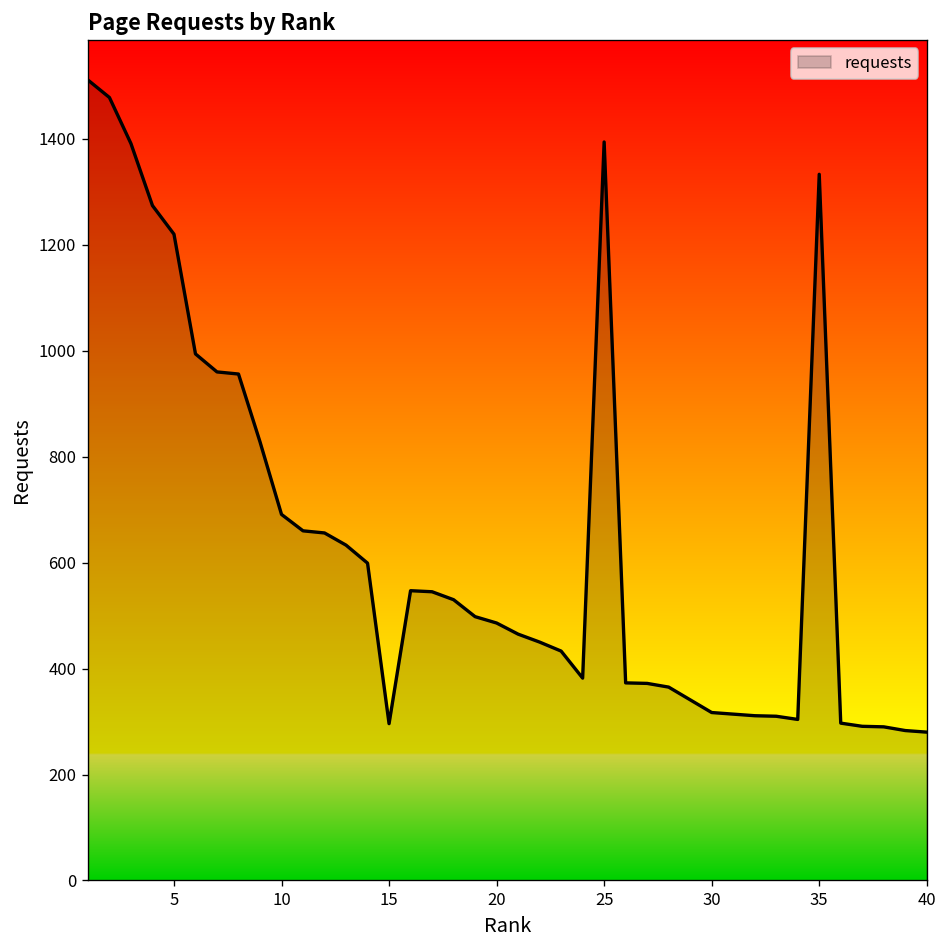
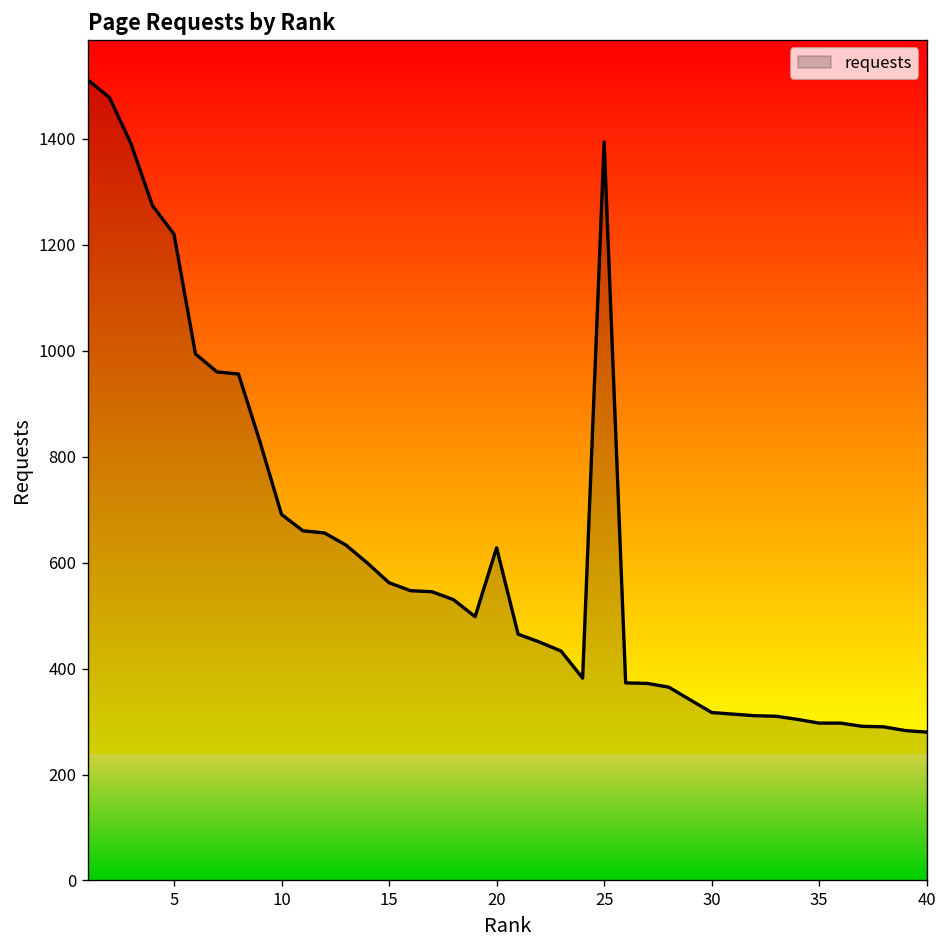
  {
    "5": 1220,
    "10": 690,
-   "15": 300,
-   "20": 490,
+   "15": 560,
+   "20": 630,
    "25": 1390,
    "30": 320,
-   "35": 1330,
+   "35": 300,
    "40": 280
  }
